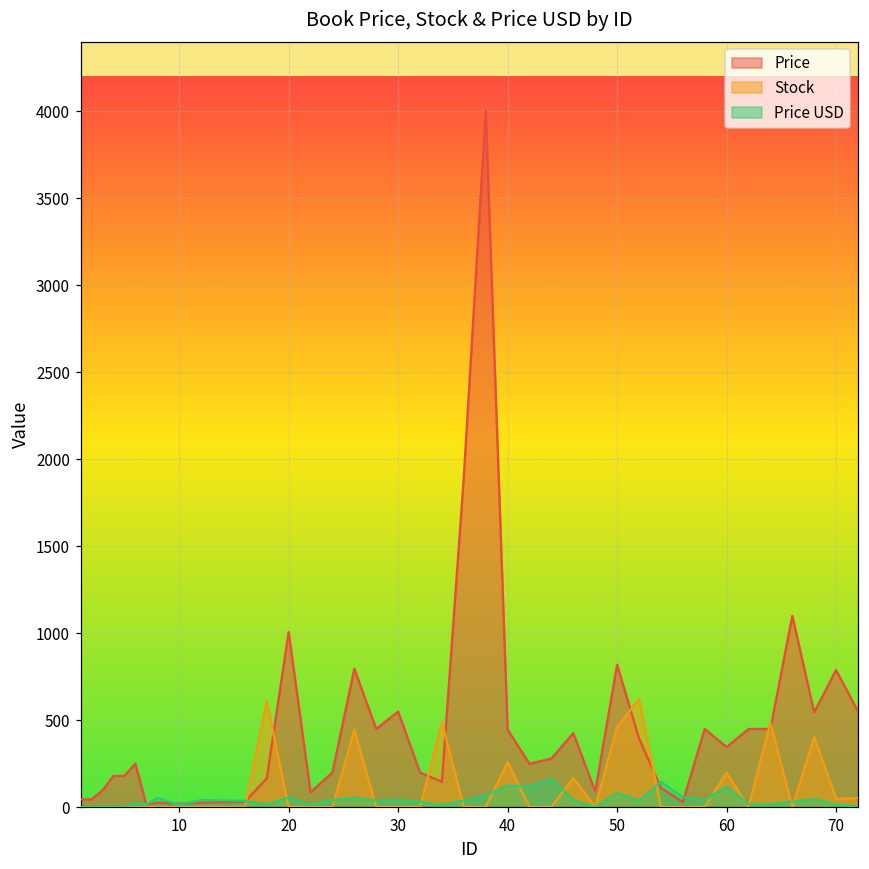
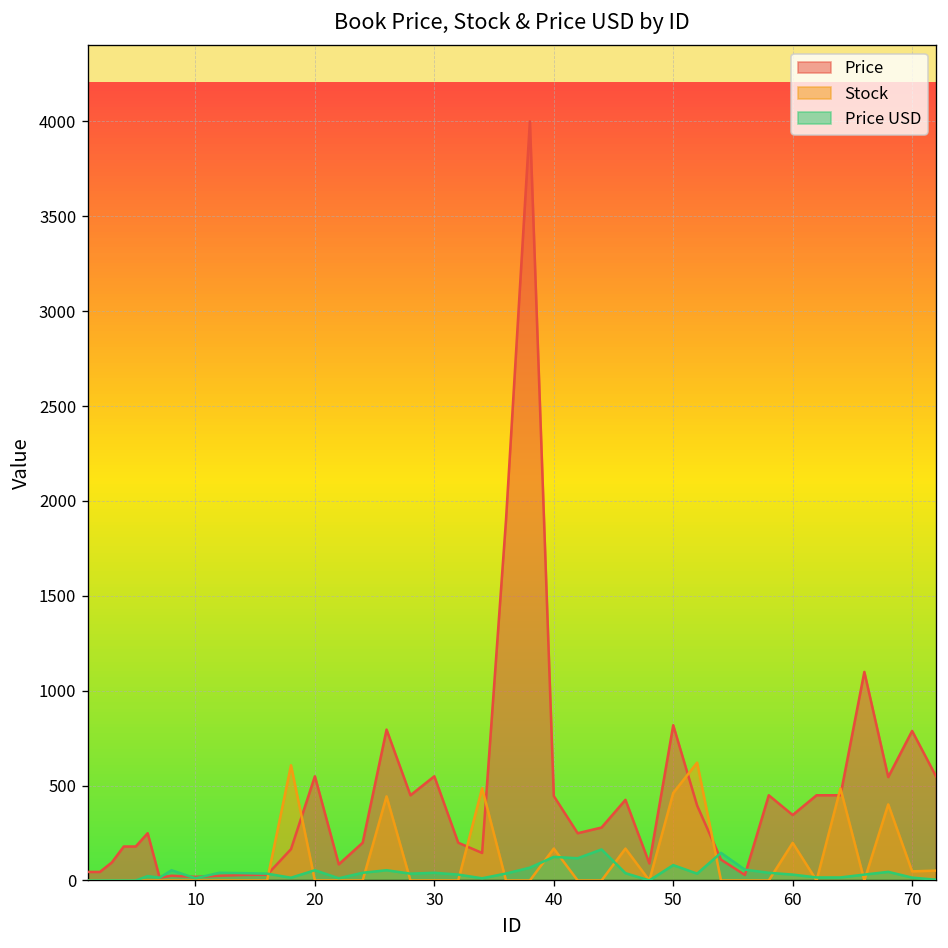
  {
    "Price": {
-     "20": 1010,
+     "20": 550,
      "30": 550,
      "40": 450,
      "50": 820,
      "60": 350,
      "70": 790
    },
    "Stock": {
      "20": 0,
      "30": 0,
-     "40": 260,
+     "40": 170,
      "50": 460,
      "60": 200,
      "70": 50
    },
    "Price USD": {
      "20": 50,
      "30": 40,
      "40": 120,
      "50": 80,
-     "60": 120,
+     "60": 30,
      "70": 20
    }
  }
